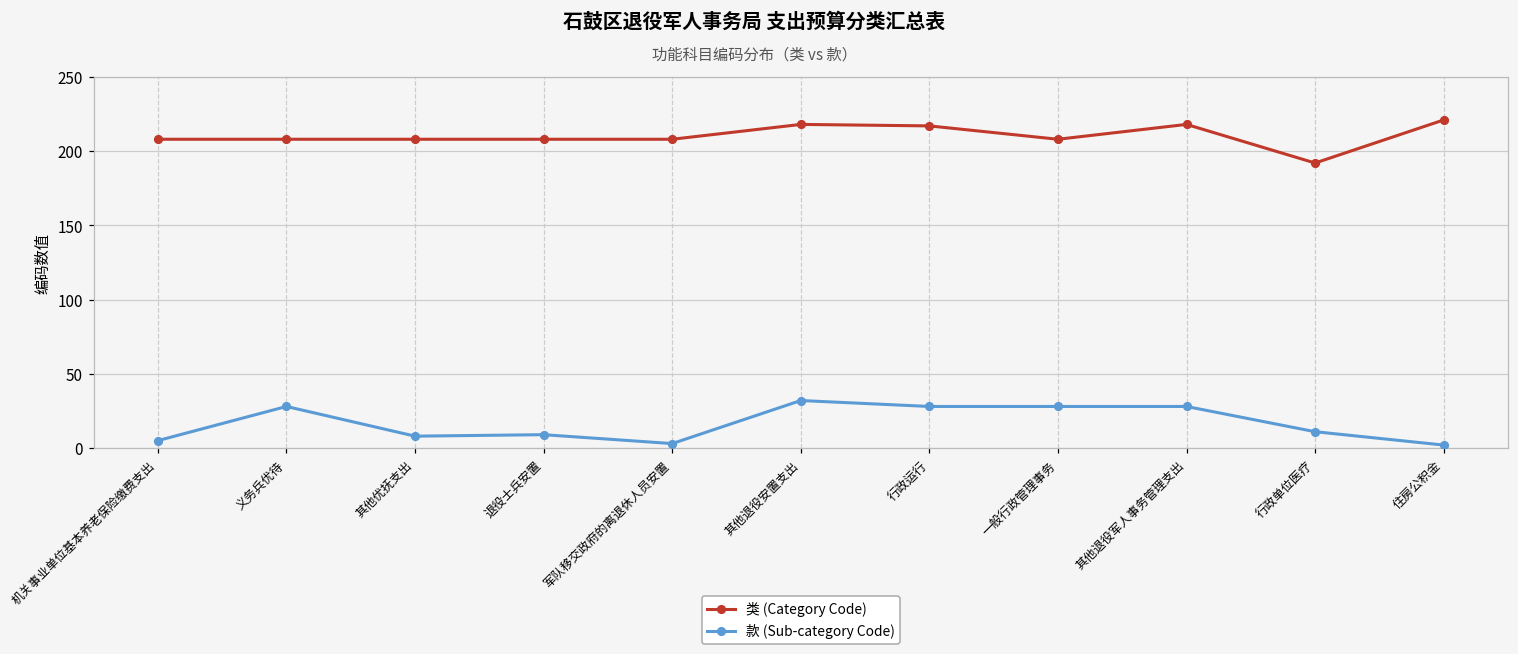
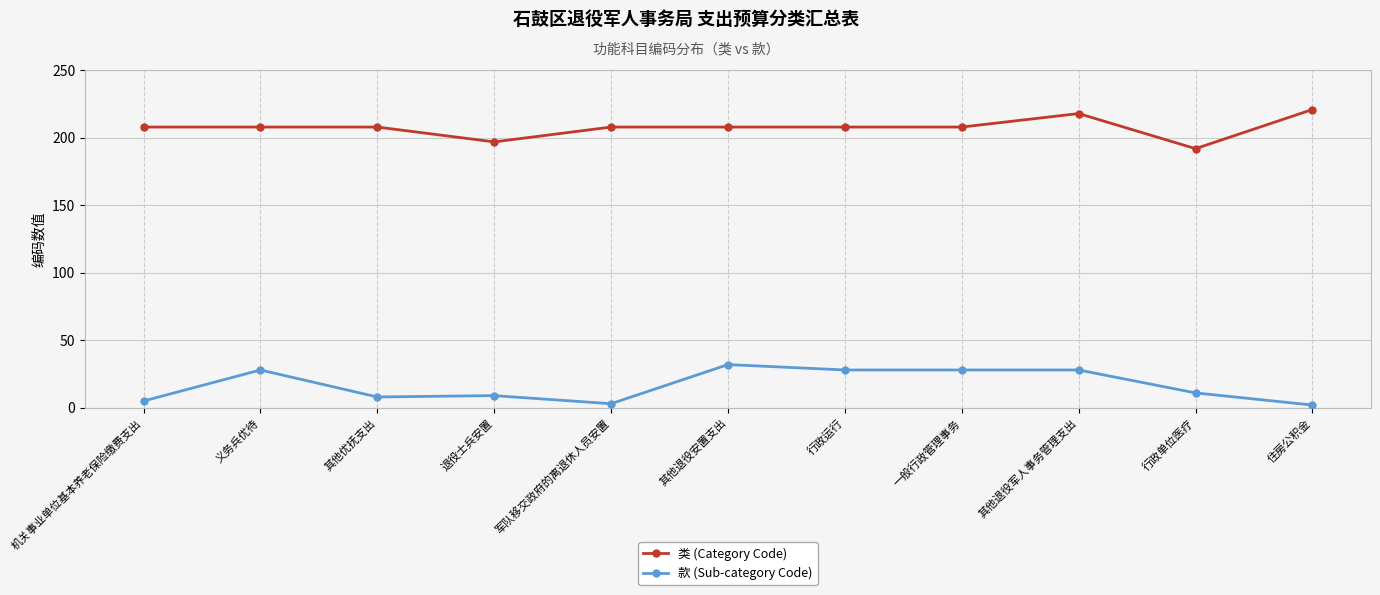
  {
    "类 (Category Code)": {
      "机关事业单位基本养老保险缴费支出": 208,
      "义务兵优待": 208,
      "其他优抚支出": 208,
-     "退役士兵安置": 208,
+     "退役士兵安置": 197,
      "军队移交政府的离退休人员安置": 208,
-     "其他退役安置支出": 218,
-     "行政运行": 217,
+     "其他退役安置支出": 208,
+     "行政运行": 208,
      "一般行政管理事务": 208,
      "其他退役军人事务管理支出": 218,
      "行政单位医疗": 192,
      "住房公积金": 221
    },
    "款 (Sub-category Code)": {
      "机关事业单位基本养老保险缴费支出": 5,
      "义务兵优待": 28,
      "其他优抚支出": 8,
      "退役士兵安置": 9,
      "军队移交政府的离退休人员安置": 3,
      "其他退役安置支出": 32,
      "行政运行": 28,
      "一般行政管理事务": 28,
      "其他退役军人事务管理支出": 28,
      "行政单位医疗": 11,
      "住房公积金": 2
    }
  }
